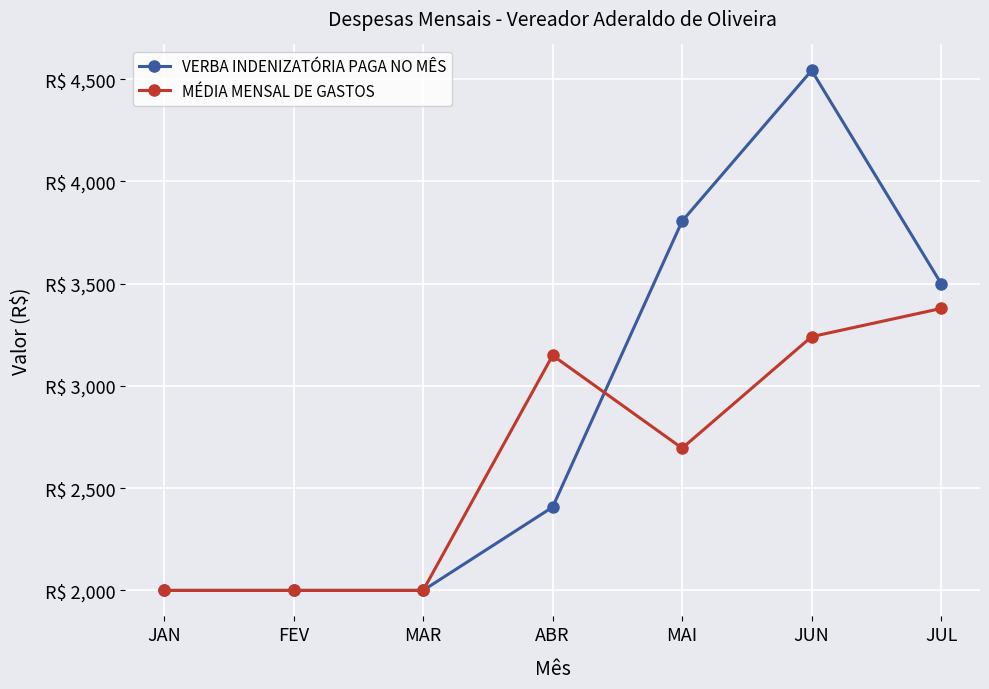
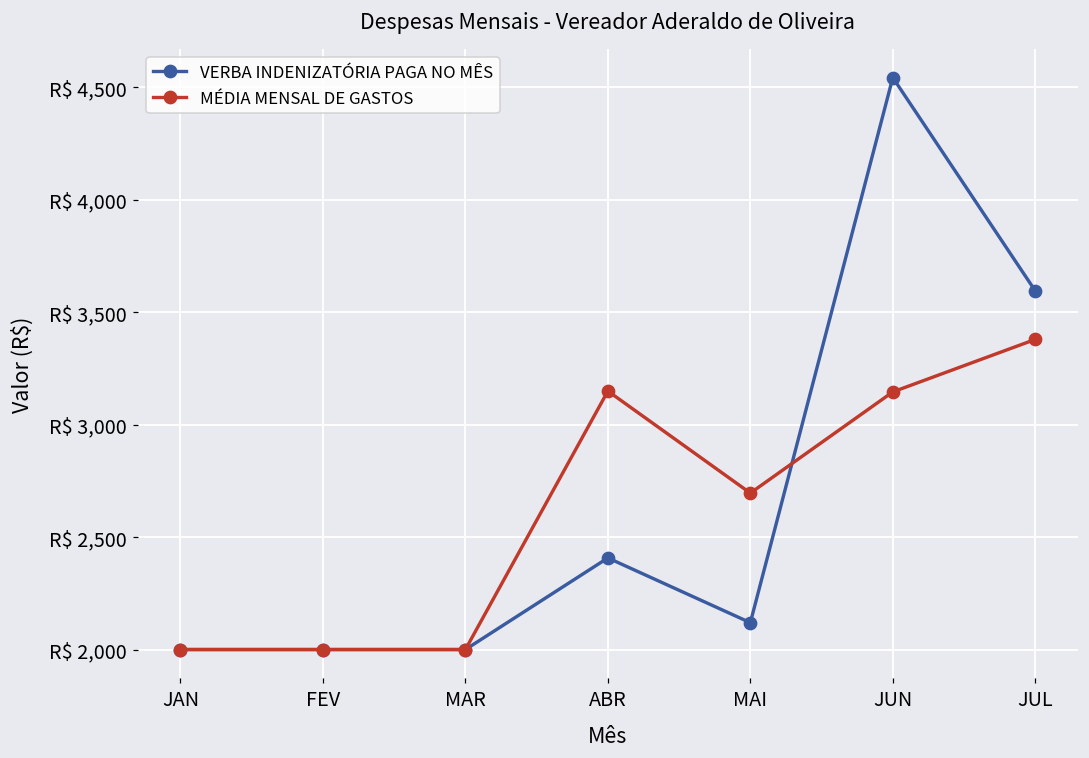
  {
    "VERBA INDENIZATÓRIA PAGA NO MÊS": {
      "ABR": "R$ 2,410",
-     "MAI": "R$ 3,810",
+     "MAI": "R$ 2,120",
      "JUN": "R$ 4,540",
-     "JUL": "R$ 3,500"
+     "JUL": "R$ 3,590"
    },
    "MÉDIA MENSAL DE GASTOS": {
      "ABR": "R$ 3,150",
      "MAI": "R$ 2,700",
-     "JUN": "R$ 3,240",
+     "JUN": "R$ 3,140",
      "JUL": "R$ 3,380"
    }
  }
